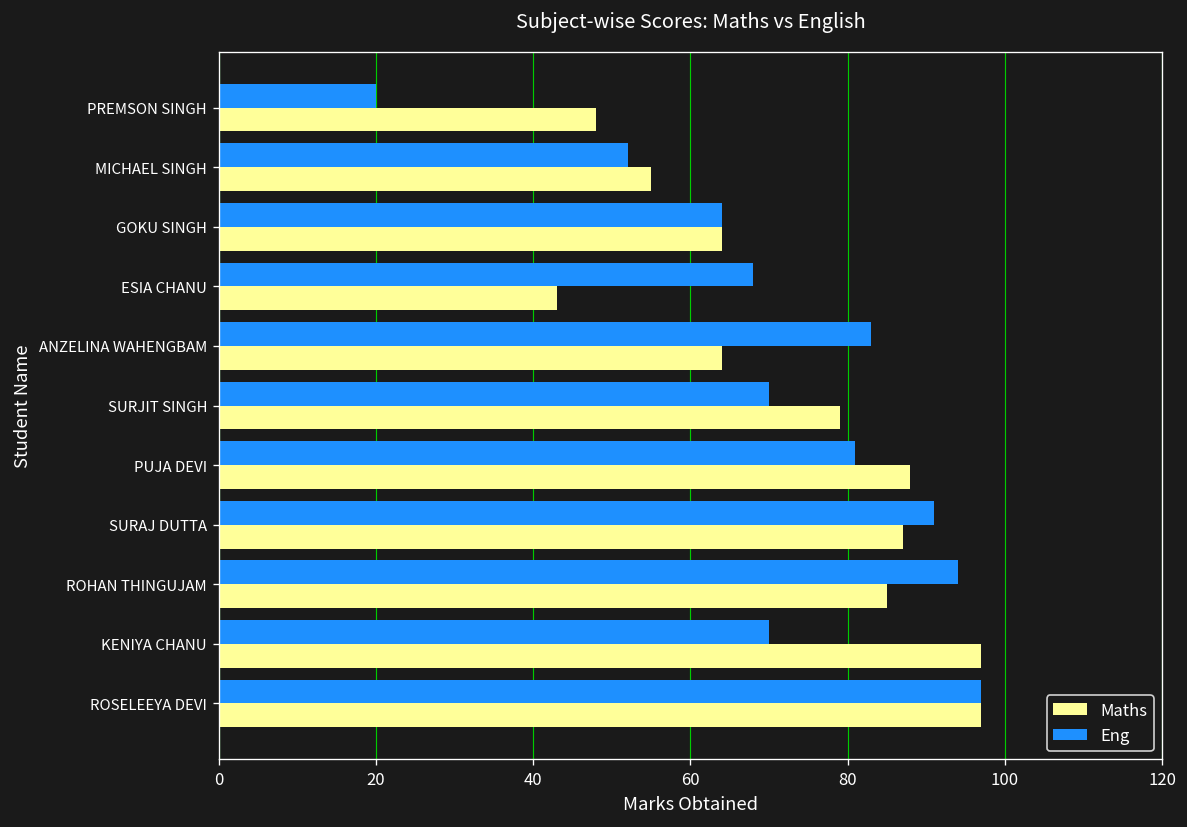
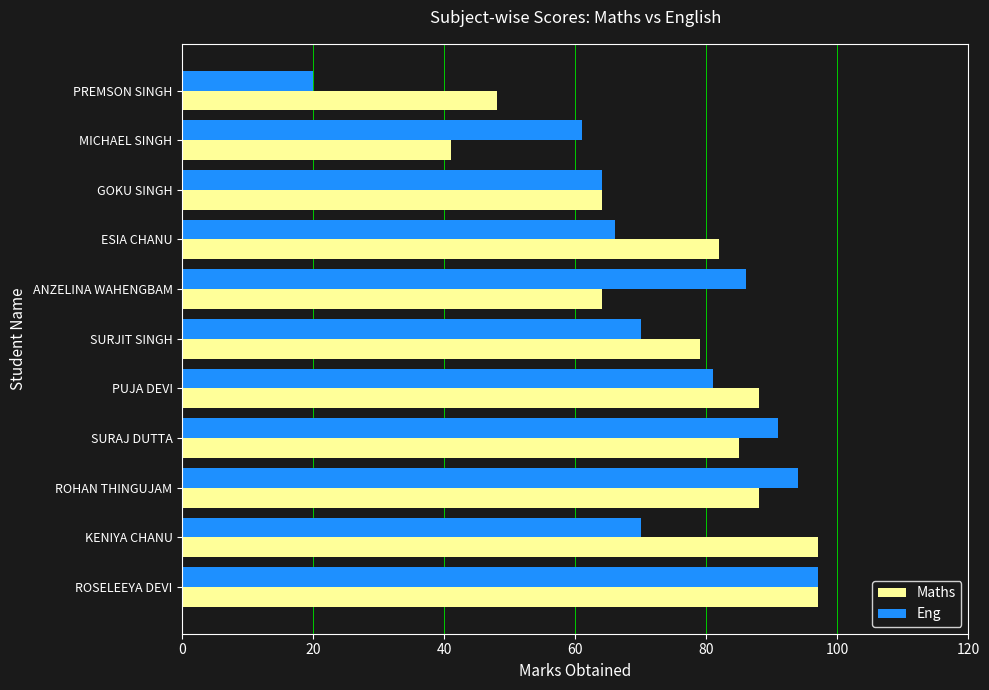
  {
    "Maths": {
      "PREMSON SINGH": 48,
-     "MICHAEL SINGH": 55,
+     "MICHAEL SINGH": 41,
      "GOKU SINGH": 64,
-     "ESIA CHANU": 43,
+     "ESIA CHANU": 82,
      "ANZELINA WAHENGBAM": 64,
      "SURJIT SINGH": 79,
      "PUJA DEVI": 88,
-     "SURAJ DUTTA": 87,
-     "ROHAN THINGUJAM": 85,
+     "SURAJ DUTTA": 85,
+     "ROHAN THINGUJAM": 88,
      "KENIYA CHANU": 97,
      "ROSELEEYA DEVI": 97
    },
    "Eng": {
      "PREMSON SINGH": 20,
-     "MICHAEL SINGH": 52,
+     "MICHAEL SINGH": 61,
      "GOKU SINGH": 64,
-     "ESIA CHANU": 68,
-     "ANZELINA WAHENGBAM": 83,
+     "ESIA CHANU": 66,
+     "ANZELINA WAHENGBAM": 86,
      "SURJIT SINGH": 70,
      "PUJA DEVI": 81,
      "SURAJ DUTTA": 91,
      "ROHAN THINGUJAM": 94,
      "KENIYA CHANU": 70,
      "ROSELEEYA DEVI": 97
    }
  }
